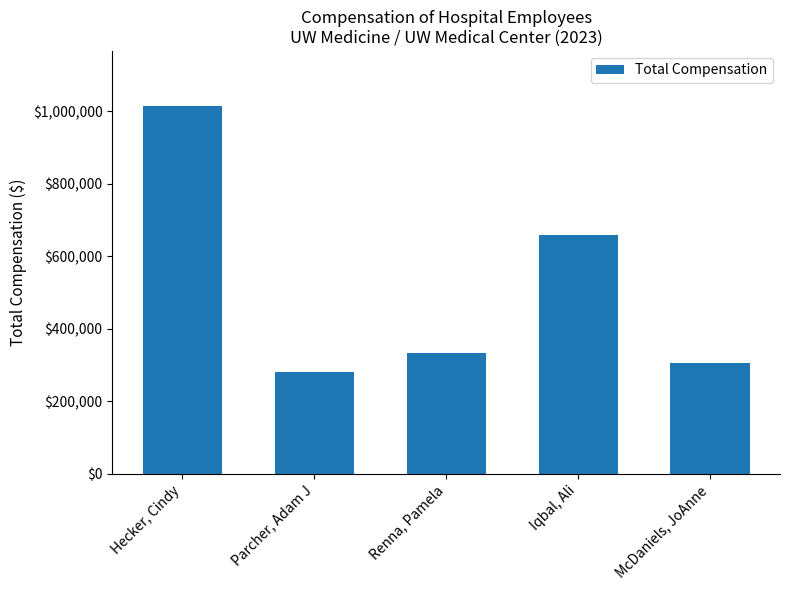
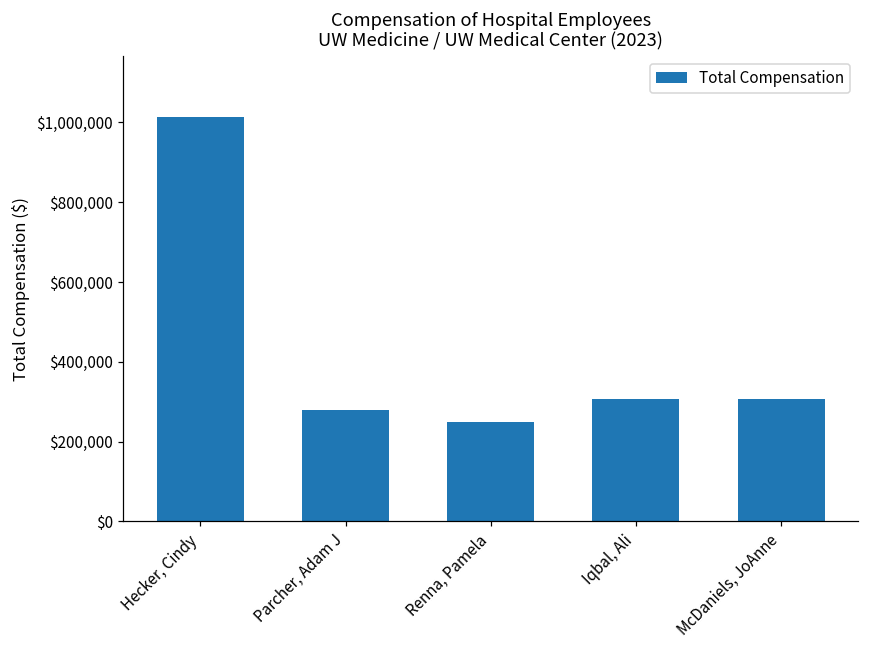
  {
    "Hecker, Cindy": "$1,010,000",
    "Parcher, Adam J": "$280,000",
-   "Renna, Pamela": "$330,000",
-   "Iqbal, Ali": "$660,000",
+   "Renna, Pamela": "$250,000",
+   "Iqbal, Ali": "$310,000",
    "McDaniels, JoAnne": "$310,000"
  }
